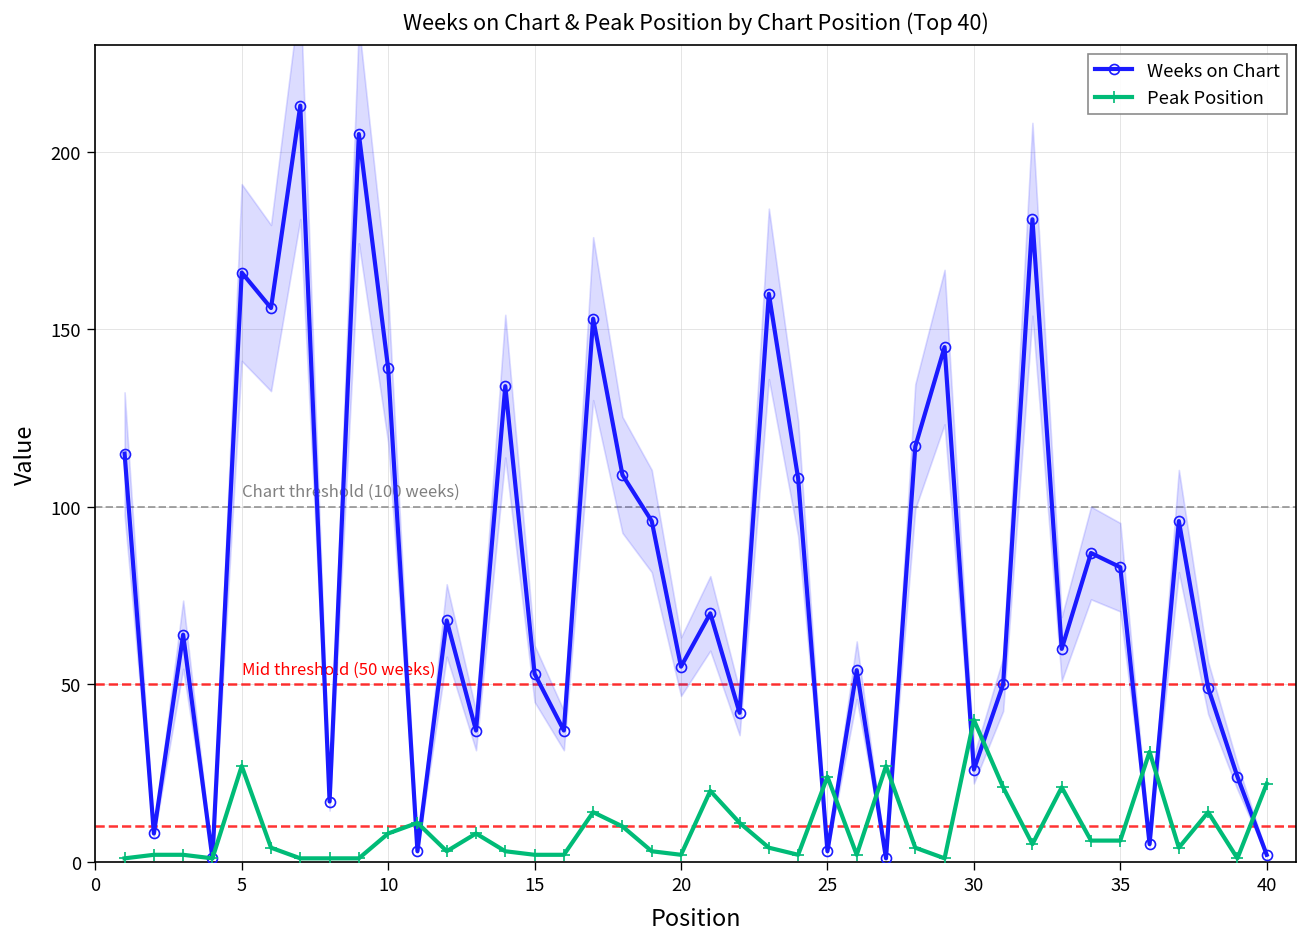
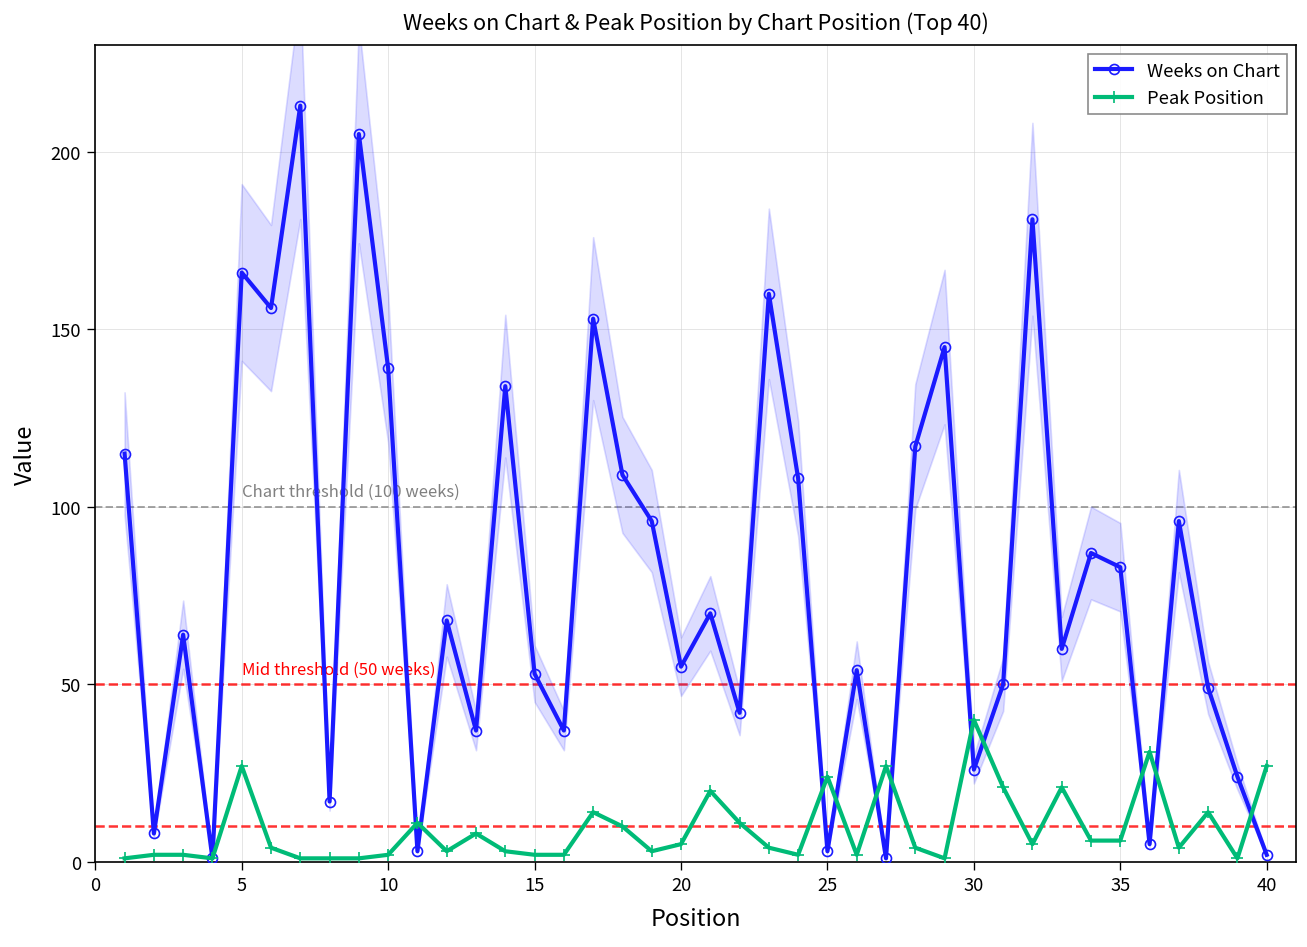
  {
    "Peak Position": {
      "5": 27,
-     "10": 8,
+     "10": 2,
      "15": 2,
-     "20": 2,
+     "20": 5,
      "25": 24,
      "30": 40,
      "35": 6,
-     "40": 22
+     "40": 27
    }
  }
